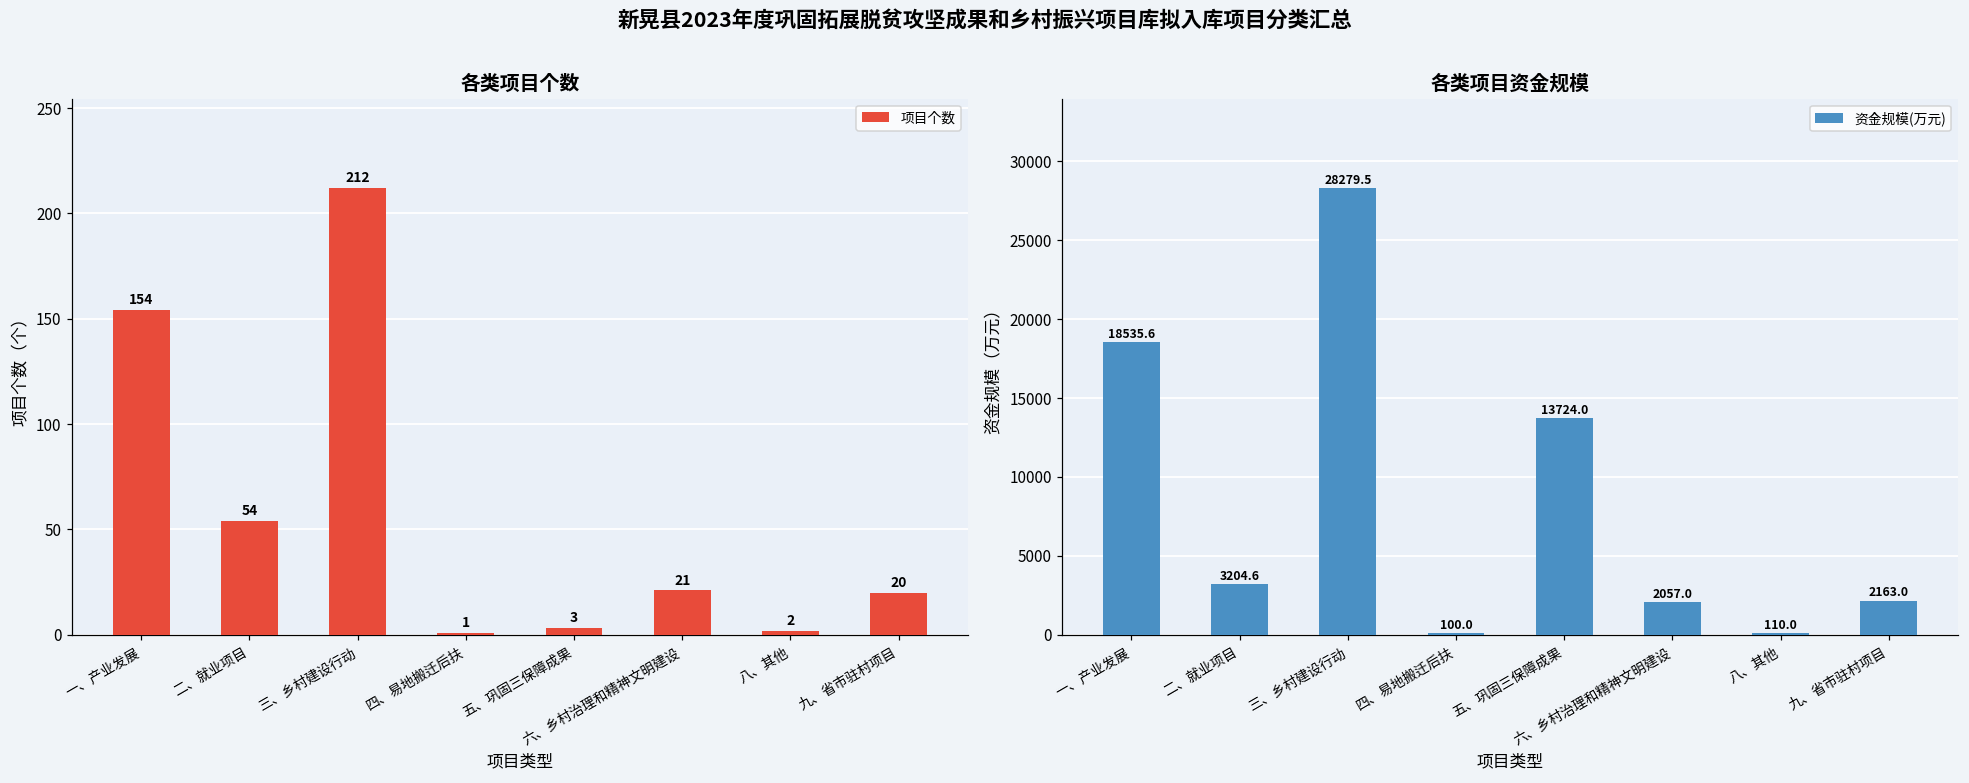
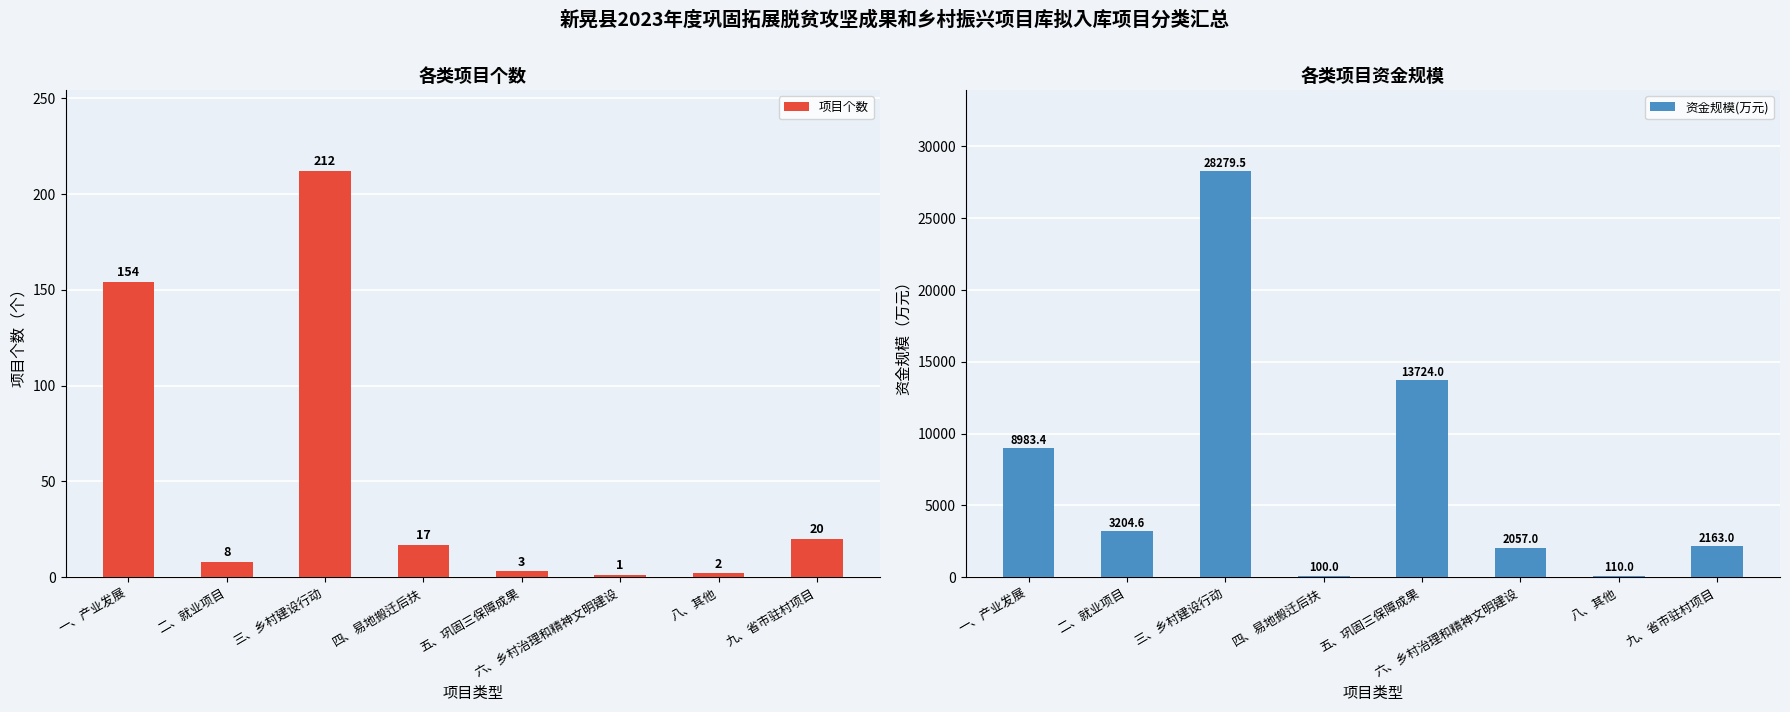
  {
    "各类项目个数": {
      "一、产业发展": 154,
-     "二、就业项目": 54,
+     "二、就业项目": 8,
      "三、乡村建设行动": 212,
-     "四、易地搬迁后扶": 1,
+     "四、易地搬迁后扶": 17,
      "五、巩固三保障成果": 3,
-     "六、乡村治理和精神文明建设": 21,
+     "六、乡村治理和精神文明建设": 1,
      "八、其他": 2,
      "九、省市驻村项目": 20
    },
    "各类项目资金规模": {
-     "一、产业发展": 18535.6,
+     "一、产业发展": 8983.4,
      "二、就业项目": 3204.6,
      "三、乡村建设行动": 28279.5,
      "四、易地搬迁后扶": 100.0,
      "五、巩固三保障成果": 13724.0,
      "六、乡村治理和精神文明建设": 2057.0,
      "八、其他": 110.0,
      "九、省市驻村项目": 2163.0
    }
  }
